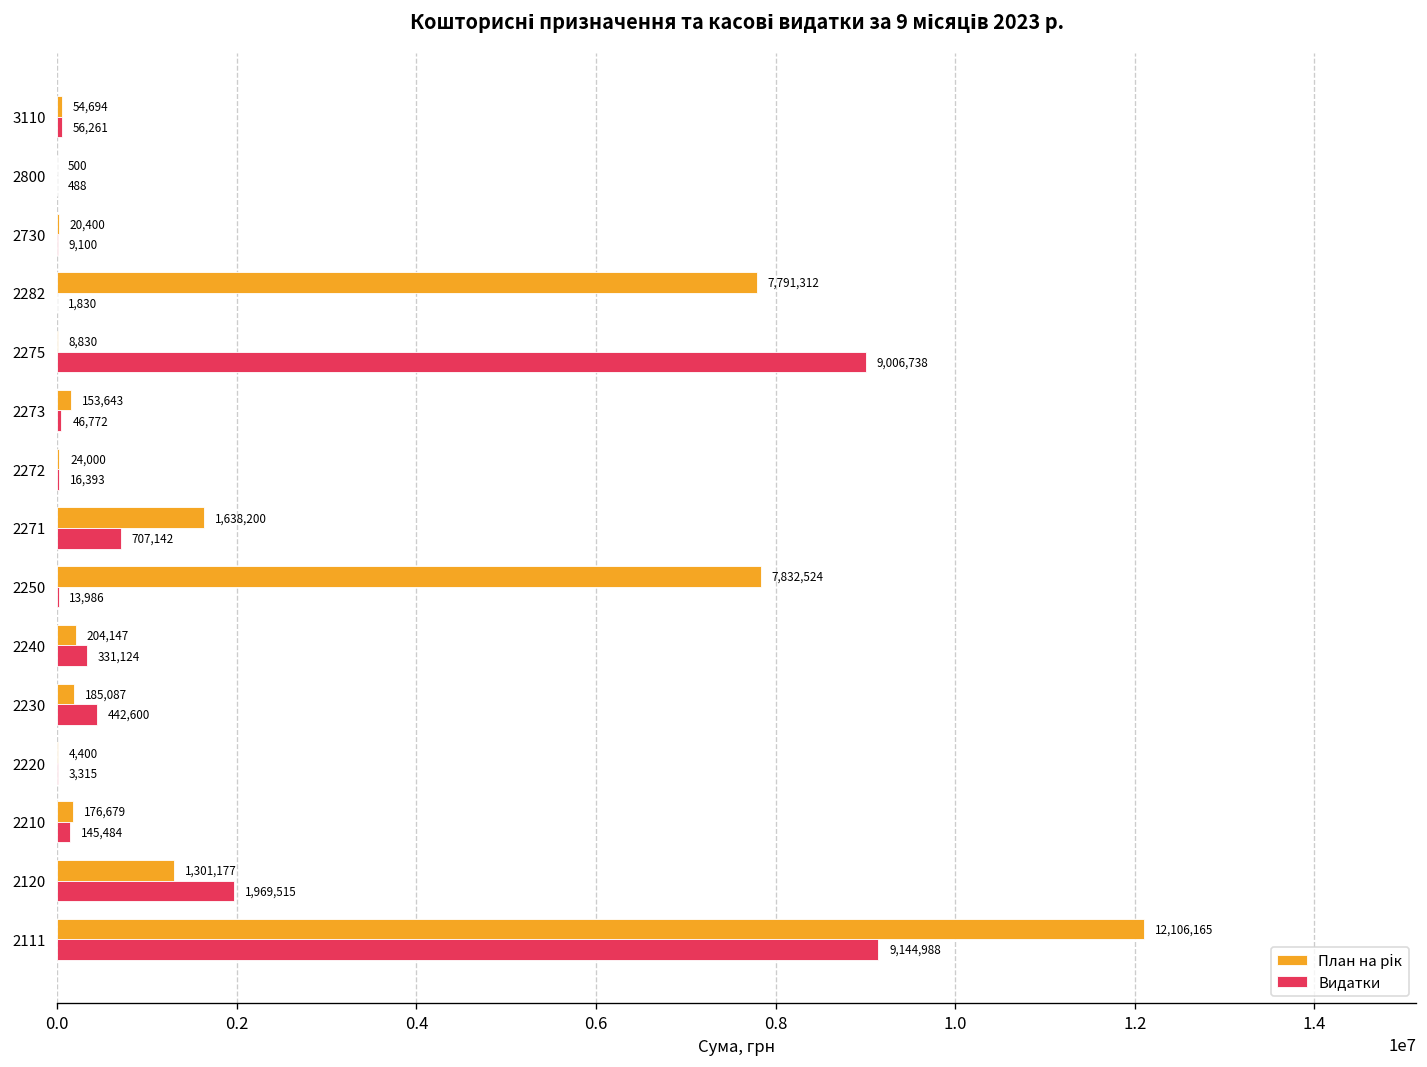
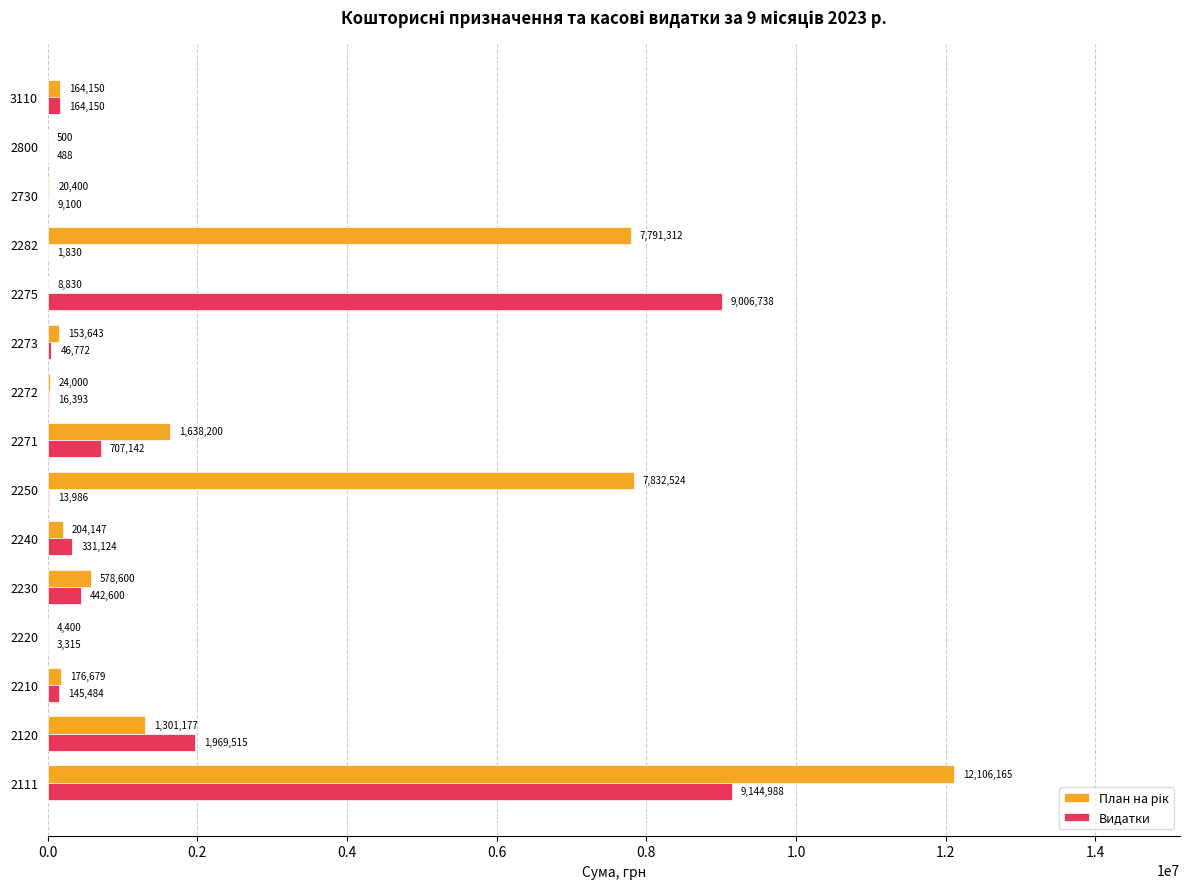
  {
    "План на рік": {
-     "3110": "54,694",
+     "3110": "164,150",
      "2800": "500",
      "2730": "20,400",
      "2282": "7,791,312",
      "2275": "8,830",
      "2273": "153,643",
      "2272": "24,000",
      "2271": "1,638,200",
      "2250": "7,832,524",
      "2240": "204,147",
-     "2230": "185,087",
+     "2230": "578,600",
      "2220": "4,400",
      "2210": "176,679",
      "2120": "1,301,177",
      "2111": "12,106,165"
    },
    "Видатки": {
-     "3110": "56,261",
+     "3110": "164,150",
      "2800": "488",
      "2730": "9,100",
      "2282": "1,830",
      "2275": "9,006,738",
      "2273": "46,772",
      "2272": "16,393",
      "2271": "707,142",
      "2250": "13,986",
      "2240": "331,124",
      "2230": "442,600",
      "2220": "3,315",
      "2210": "145,484",
      "2120": "1,969,515",
      "2111": "9,144,988"
    }
  }
